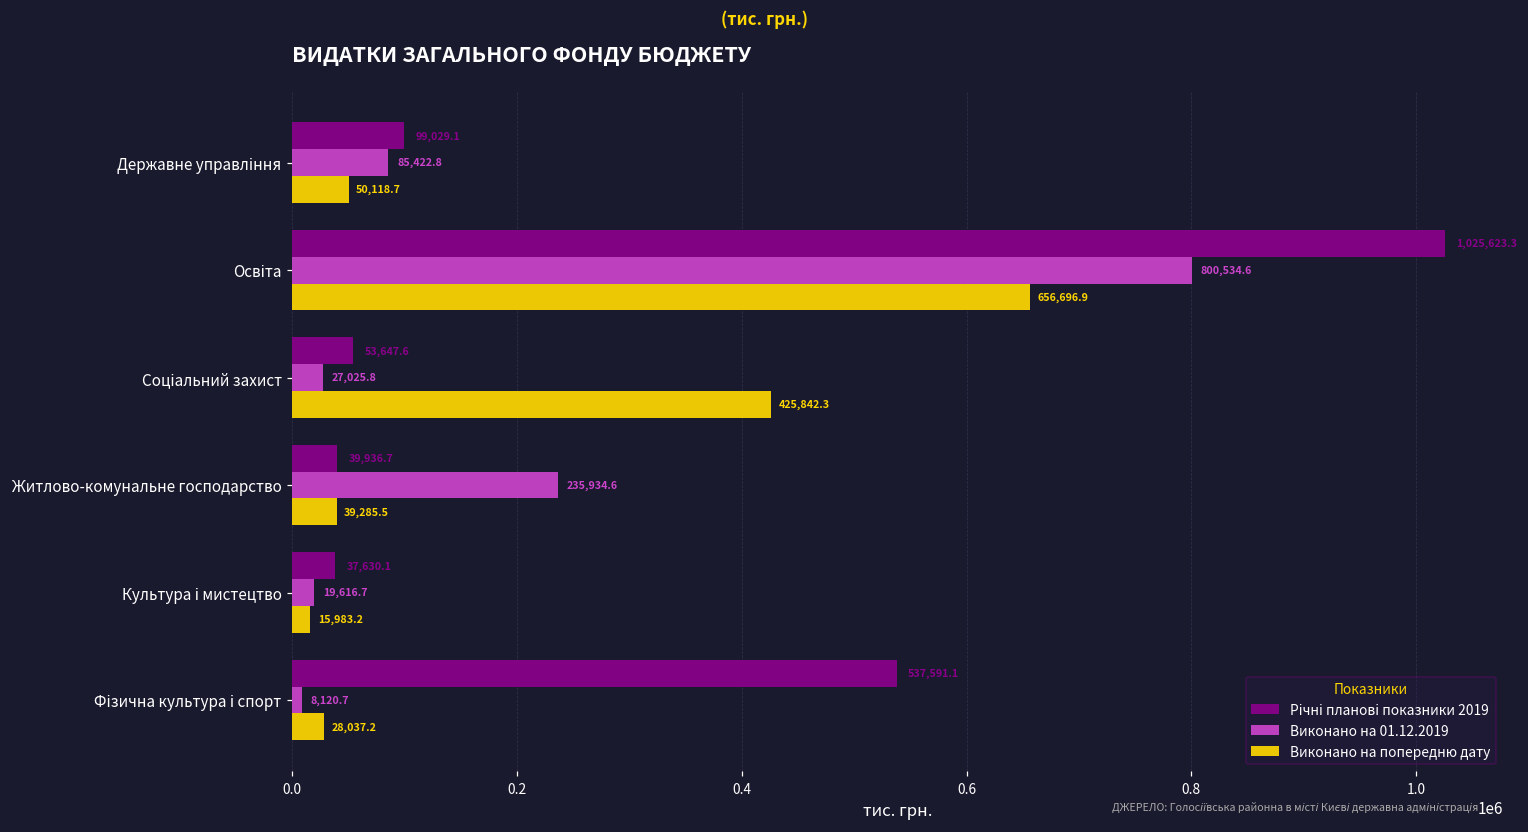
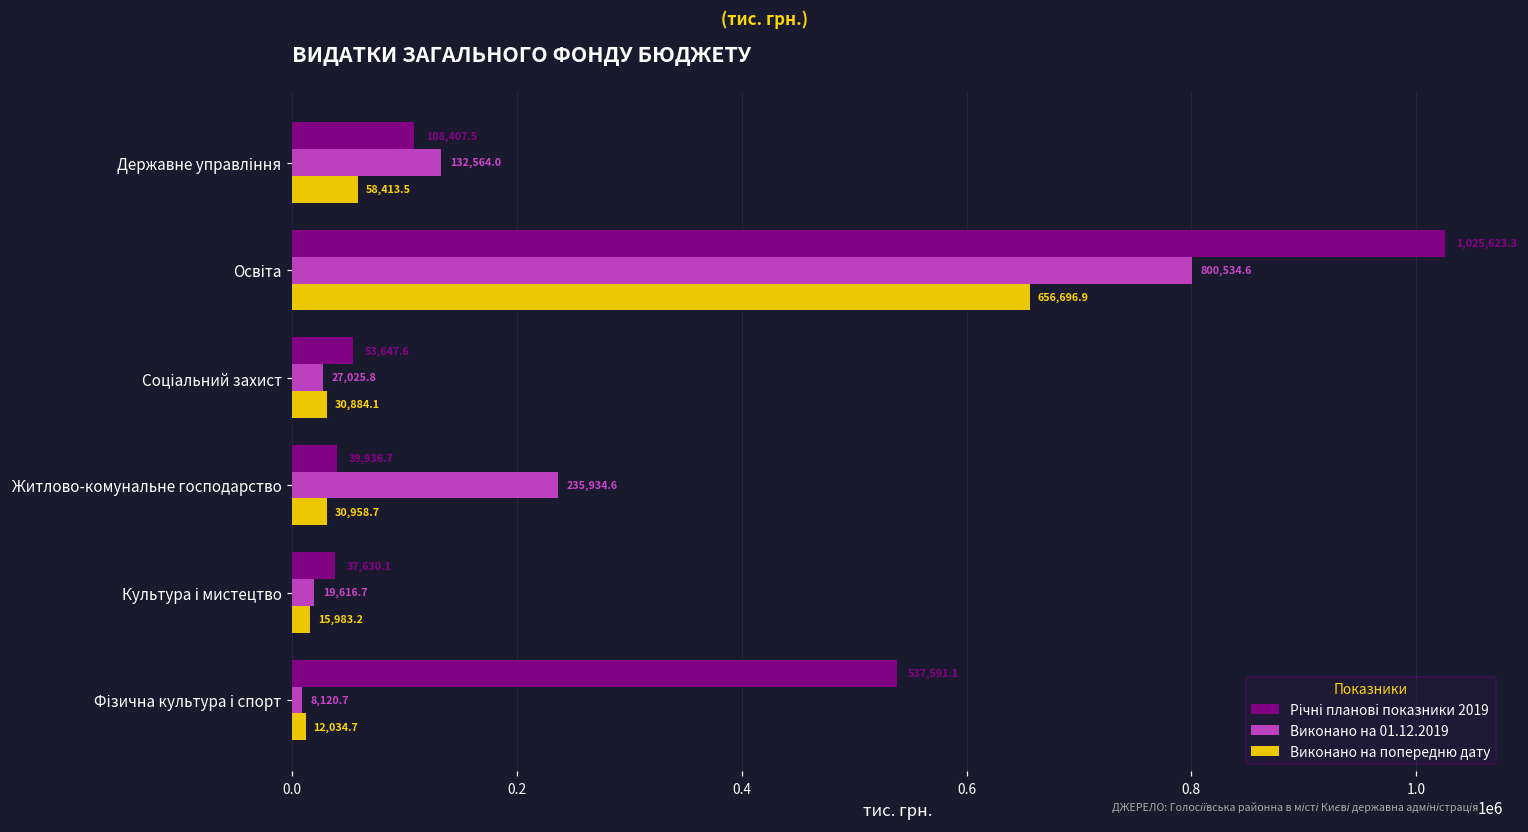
  {
    "Річні планові показники 2019": {
-     "Державне управління": "99,029.1",
+     "Державне управління": "108,407.5",
      "Освіта": "1,025,623.3",
      "Соціальний захист": "53,647.6",
      "Житлово-комунальне господарство": "39,936.7",
      "Культура і мистецтво": "37,630.1",
      "Фізична культура і спорт": "537,591.1"
    },
    "Виконано на 01.12.2019": {
-     "Державне управління": "85,422.8",
+     "Державне управління": "132,564.0",
      "Освіта": "800,534.6",
      "Соціальний захист": "27,025.8",
      "Житлово-комунальне господарство": "235,934.6",
      "Культура і мистецтво": "19,616.7",
      "Фізична культура і спорт": "8,120.7"
    },
    "Виконано на попередню дату": {
-     "Державне управління": "50,118.7",
+     "Державне управління": "58,413.5",
      "Освіта": "656,696.9",
-     "Соціальний захист": "425,842.3",
-     "Житлово-комунальне господарство": "39,285.5",
+     "Соціальний захист": "30,884.1",
+     "Житлово-комунальне господарство": "30,958.7",
      "Культура і мистецтво": "15,983.2",
-     "Фізична культура і спорт": "28,037.2"
+     "Фізична культура і спорт": "12,034.7"
    }
  }
